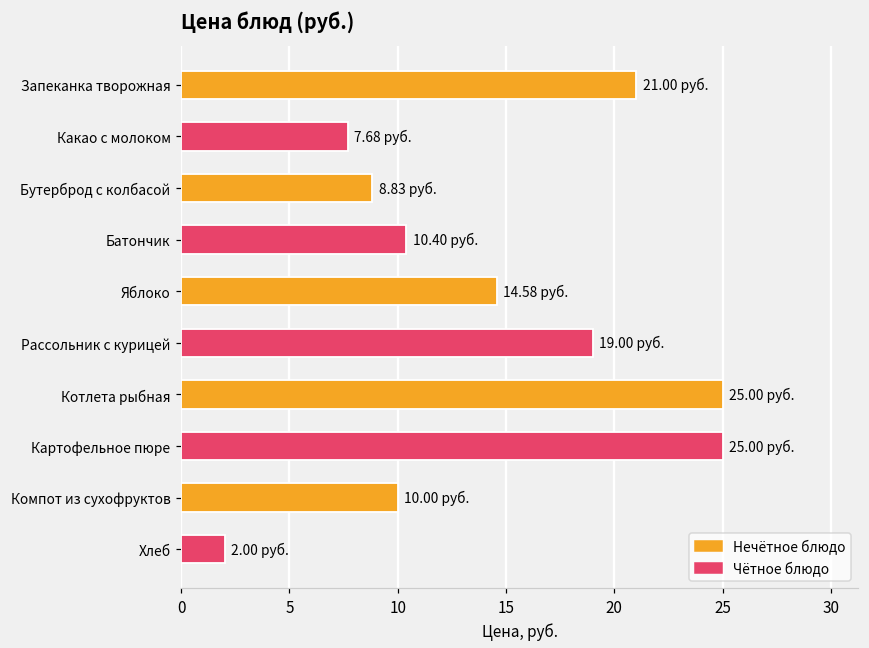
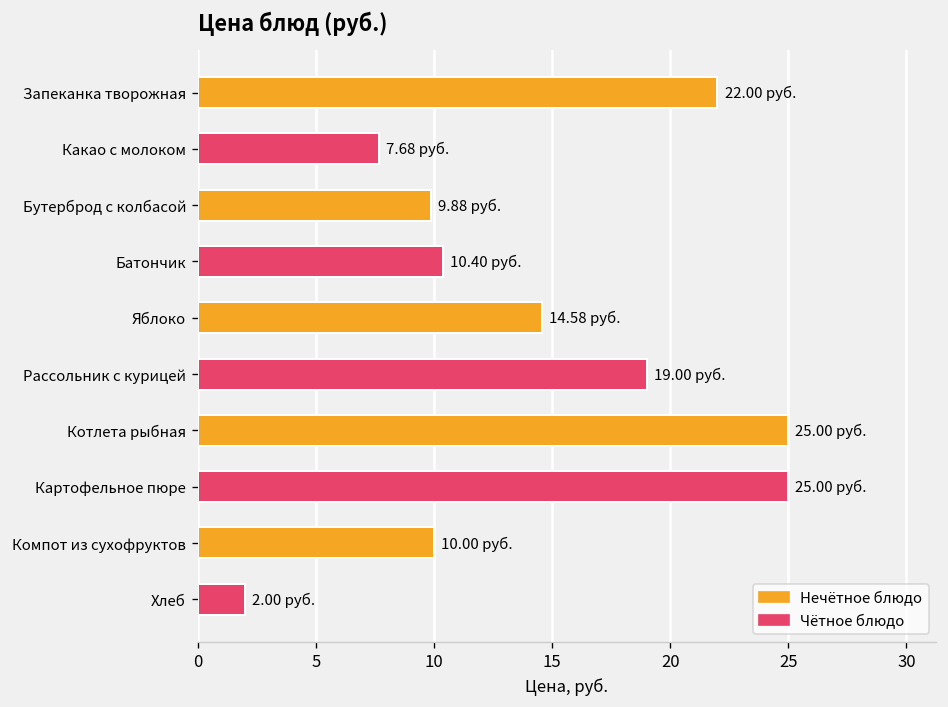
  {
-   "Запеканка творожная": 21.00,
+   "Запеканка творожная": 22.00,
    "Какао с молоком": 7.68,
-   "Бутерброд с колбасой": 8.83,
+   "Бутерброд с колбасой": 9.88,
    "Батончик": 10.40,
    "Яблоко": 14.58,
    "Рассольник с курицей": 19.00,
    "Котлета рыбная": 25.00,
    "Картофельное пюре": 25.00,
    "Компот из сухофруктов": 10.00,
    "Хлеб": 2.00
  }
